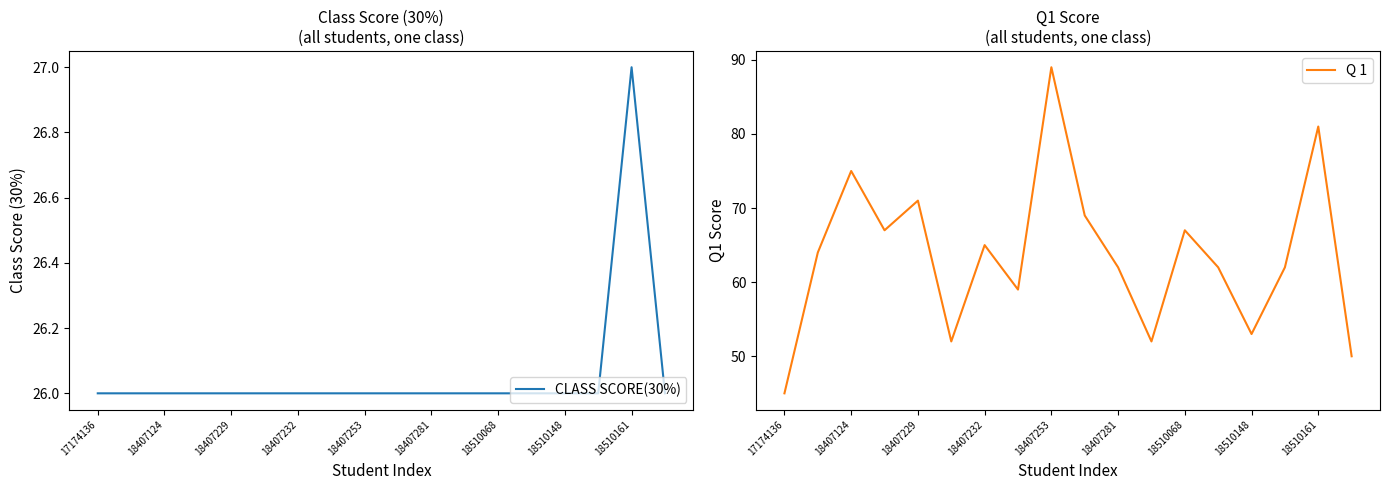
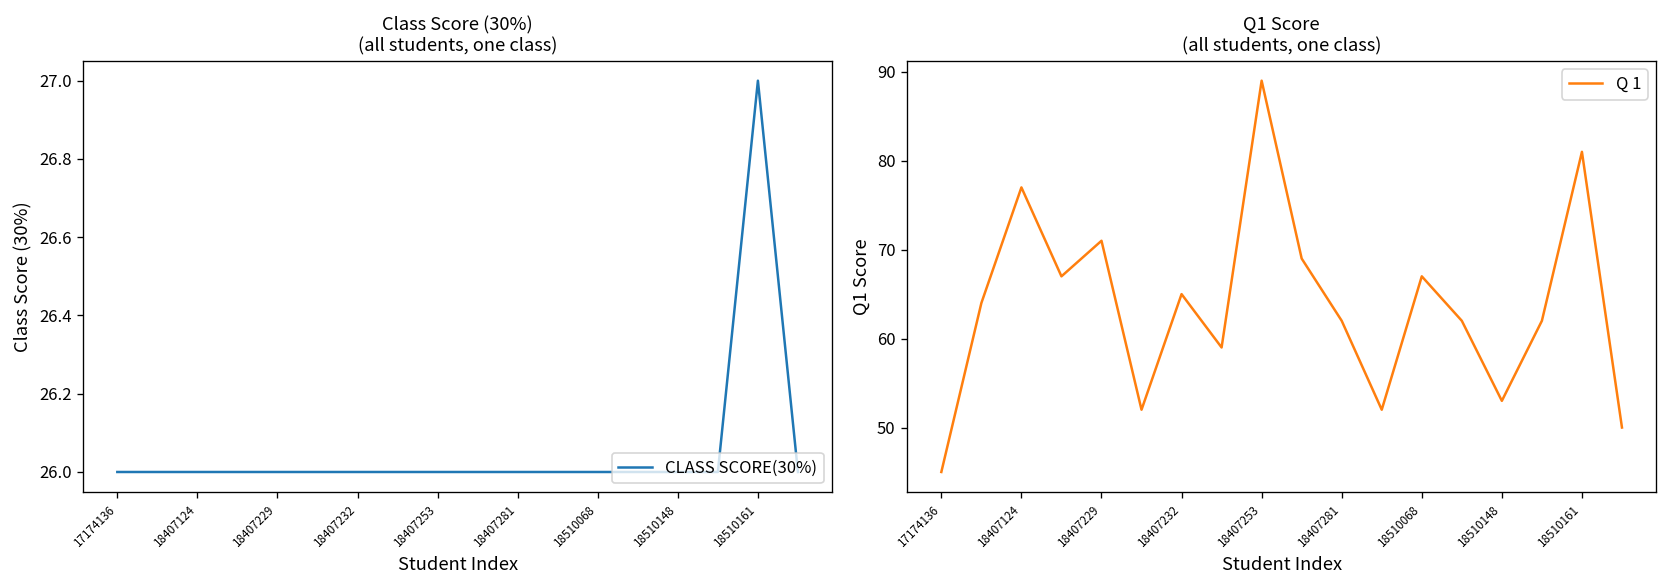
  {
    "Class Score (30%) (all students, one class)": {
      "17174136": 26.00,
      "18407124": 26.00,
      "18407229": 26.00,
      "18407232": 26.00,
      "18407253": 26.00,
      "18407281": 26.00,
      "18510068": 26.00,
      "18510161": 27.00
    },
    "Q1 Score (all students, one class)": {
      "17174136": 45,
-     "18407124": 75,
+     "18407124": 77,
      "18407229": 71,
      "18407232": 65,
      "18407253": 89,
      "18407281": 62,
      "18510068": 67,
      "18510148": 53,
      "18510161": 81
    }
  }
